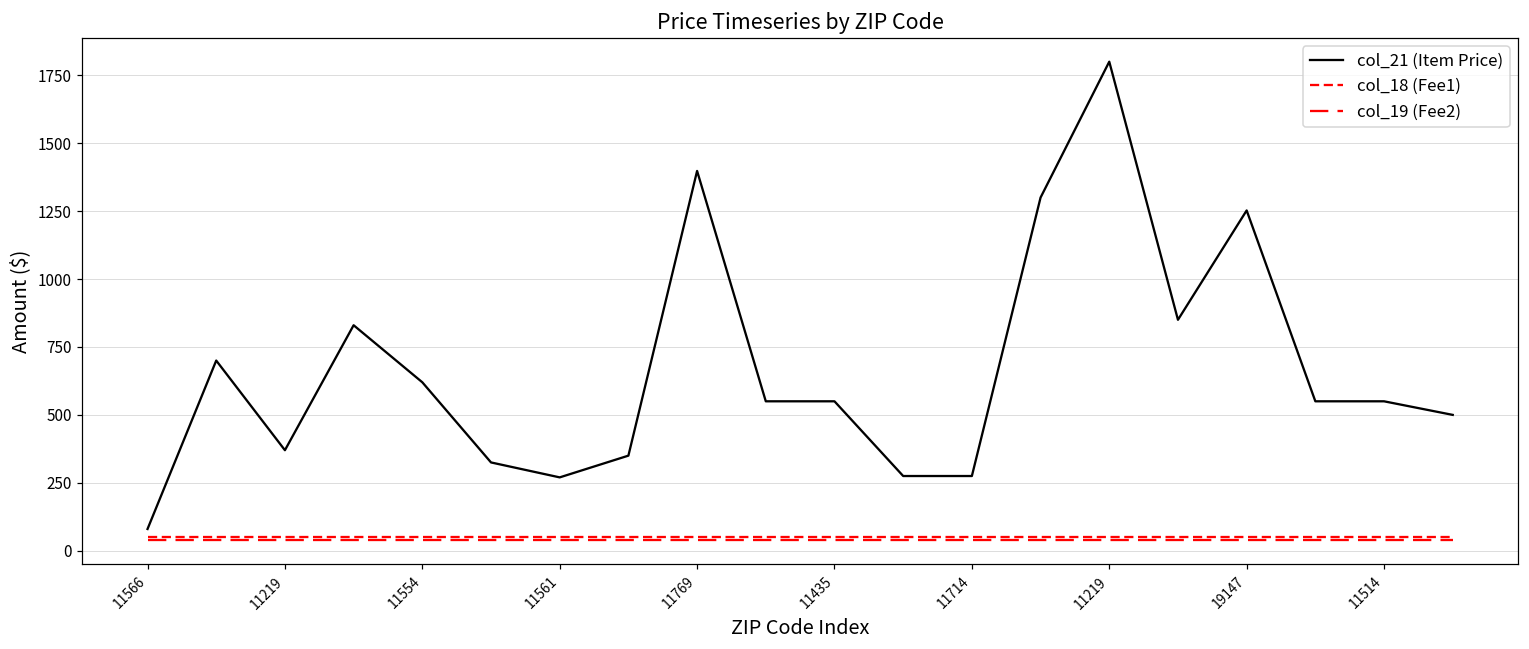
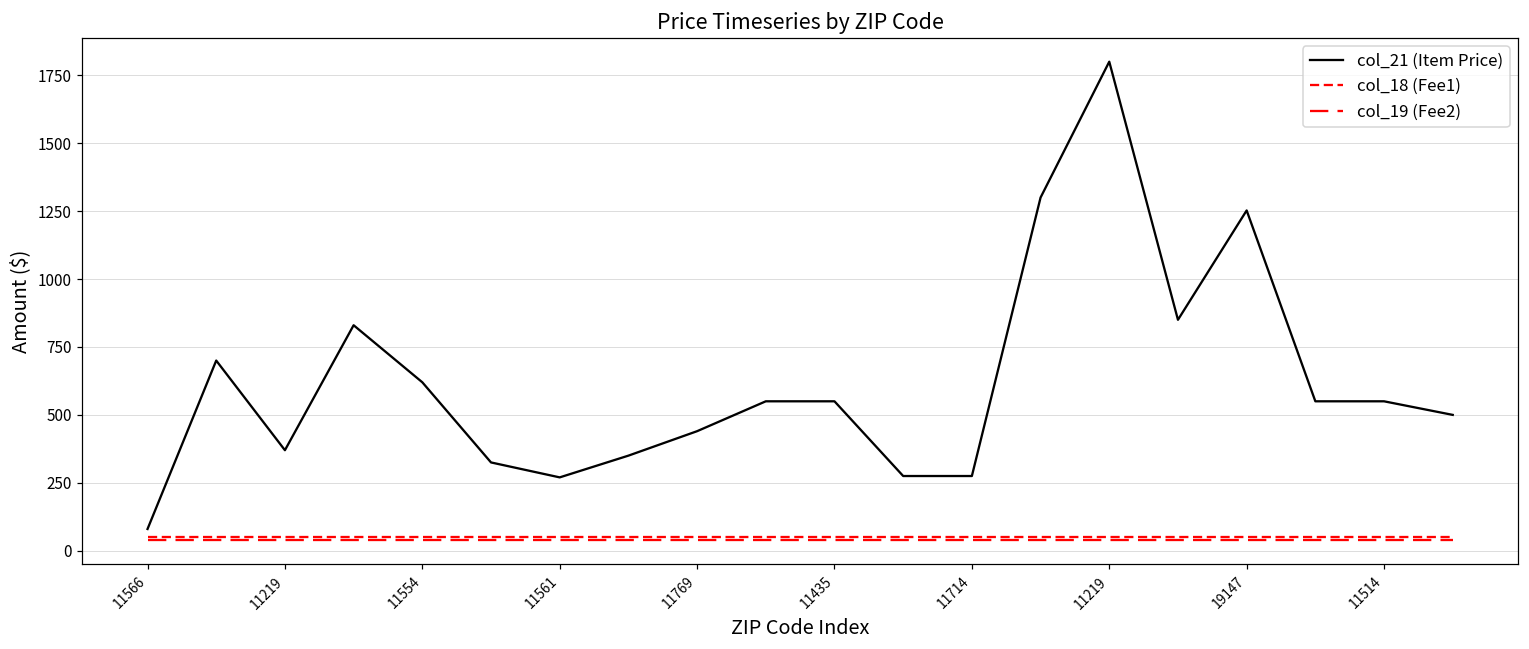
  {
    "col_21 (Item Price)": {
      "11566": 80,
      "11561": 270,
-     "11769": 1400,
+     "11769": 440,
      "19147": 1250
    }
  }
